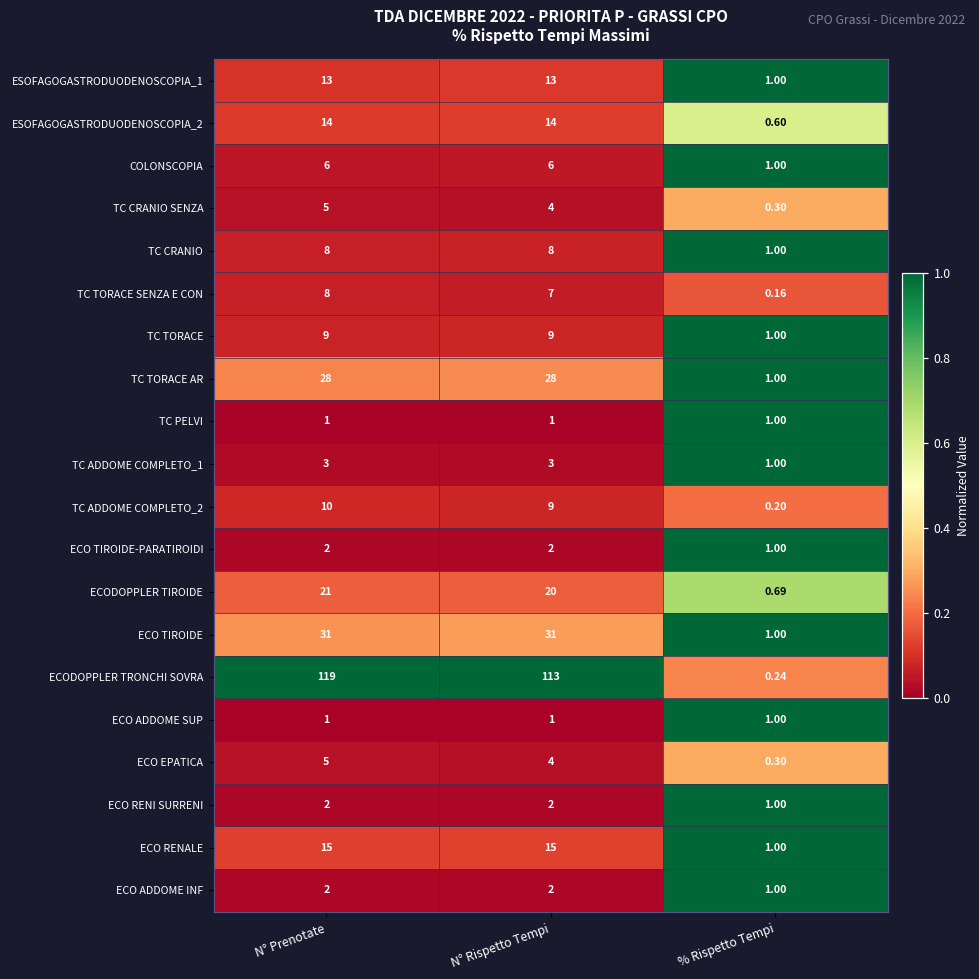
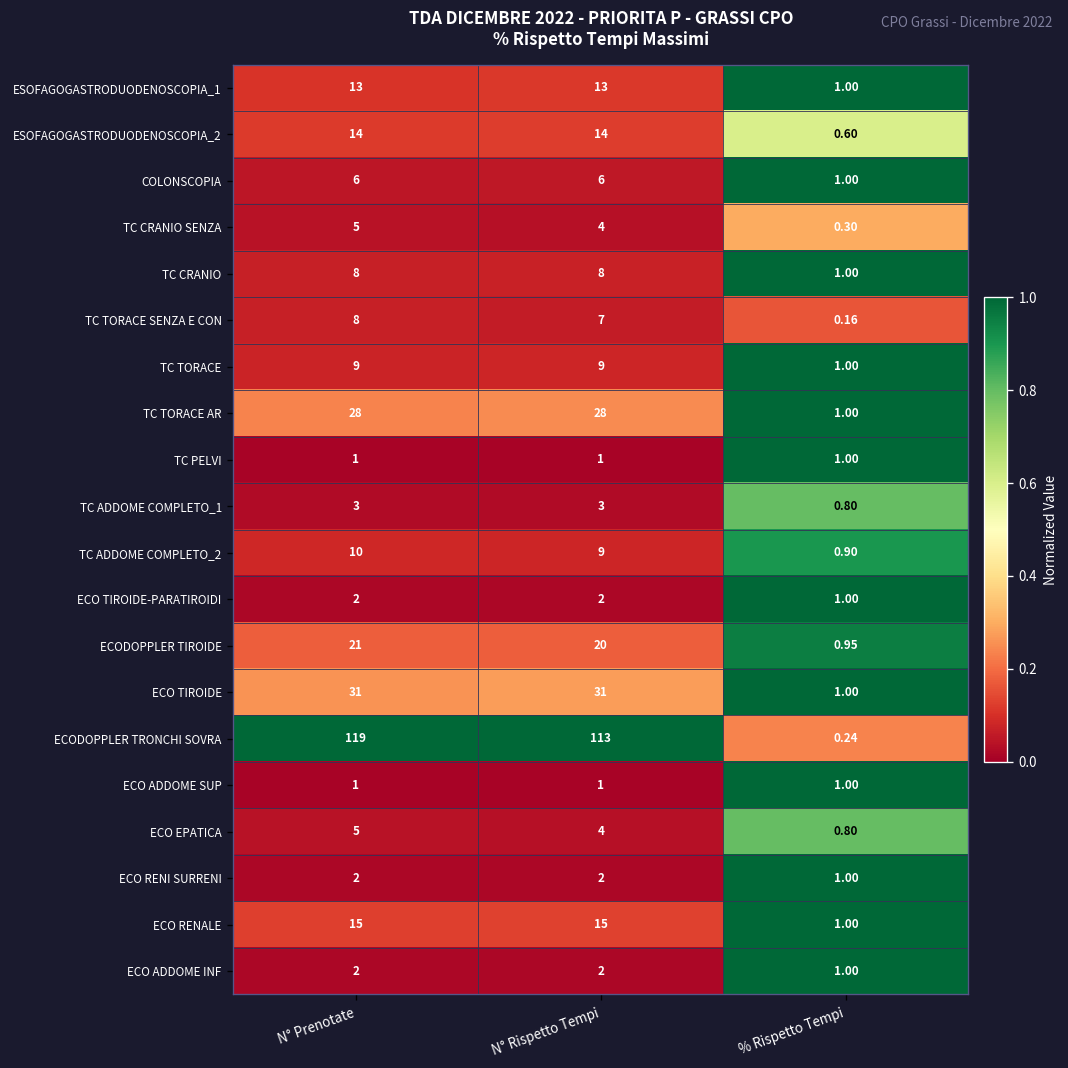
  {
    "ESOFAGOGASTRODUODENOSCOPIA_1": {
      "N° Prenotate": 13,
      "N° Rispetto Tempi": 13,
      "% Rispetto Tempi": 1.00
    },
    "ESOFAGOGASTRODUODENOSCOPIA_2": {
      "N° Prenotate": 14,
      "N° Rispetto Tempi": 14,
      "% Rispetto Tempi": 0.60
    },
    "COLONSCOPIA": {
      "N° Prenotate": 6,
      "N° Rispetto Tempi": 6,
      "% Rispetto Tempi": 1.00
    },
    "TC CRANIO SENZA": {
      "N° Prenotate": 5,
      "N° Rispetto Tempi": 4,
      "% Rispetto Tempi": 0.30
    },
    "TC CRANIO": {
      "N° Prenotate": 8,
      "N° Rispetto Tempi": 8,
      "% Rispetto Tempi": 1.00
    },
    "TC TORACE SENZA E CON": {
      "N° Prenotate": 8,
      "N° Rispetto Tempi": 7,
      "% Rispetto Tempi": 0.16
    },
    "TC TORACE": {
      "N° Prenotate": 9,
      "N° Rispetto Tempi": 9,
      "% Rispetto Tempi": 1.00
    },
    "TC TORACE AR": {
      "N° Prenotate": 28,
      "N° Rispetto Tempi": 28,
      "% Rispetto Tempi": 1.00
    },
    "TC PELVI": {
      "N° Prenotate": 1,
      "N° Rispetto Tempi": 1,
      "% Rispetto Tempi": 1.00
    },
    "TC ADDOME COMPLETO_1": {
      "N° Prenotate": 3,
      "N° Rispetto Tempi": 3,
-     "% Rispetto Tempi": 1.00
+     "% Rispetto Tempi": 0.80
    },
    "TC ADDOME COMPLETO_2": {
      "N° Prenotate": 10,
      "N° Rispetto Tempi": 9,
-     "% Rispetto Tempi": 0.20
+     "% Rispetto Tempi": 0.90
    },
    "ECO TIROIDE-PARATIROIDI": {
      "N° Prenotate": 2,
      "N° Rispetto Tempi": 2,
      "% Rispetto Tempi": 1.00
    },
    "ECODOPPLER TIROIDE": {
      "N° Prenotate": 21,
      "N° Rispetto Tempi": 20,
-     "% Rispetto Tempi": 0.69
+     "% Rispetto Tempi": 0.95
    },
    "ECO TIROIDE": {
      "N° Prenotate": 31,
      "N° Rispetto Tempi": 31,
      "% Rispetto Tempi": 1.00
    },
    "ECODOPPLER TRONCHI SOVRA": {
      "N° Prenotate": 119,
      "N° Rispetto Tempi": 113,
      "% Rispetto Tempi": 0.24
    },
    "ECO ADDOME SUP": {
      "N° Prenotate": 1,
      "N° Rispetto Tempi": 1,
      "% Rispetto Tempi": 1.00
    },
    "ECO EPATICA": {
      "N° Prenotate": 5,
      "N° Rispetto Tempi": 4,
-     "% Rispetto Tempi": 0.30
+     "% Rispetto Tempi": 0.80
    },
    "ECO RENI SURRENI": {
      "N° Prenotate": 2,
      "N° Rispetto Tempi": 2,
      "% Rispetto Tempi": 1.00
    },
    "ECO RENALE": {
      "N° Prenotate": 15,
      "N° Rispetto Tempi": 15,
      "% Rispetto Tempi": 1.00
    },
    "ECO ADDOME INF": {
      "N° Prenotate": 2,
      "N° Rispetto Tempi": 2,
      "% Rispetto Tempi": 1.00
    }
  }
